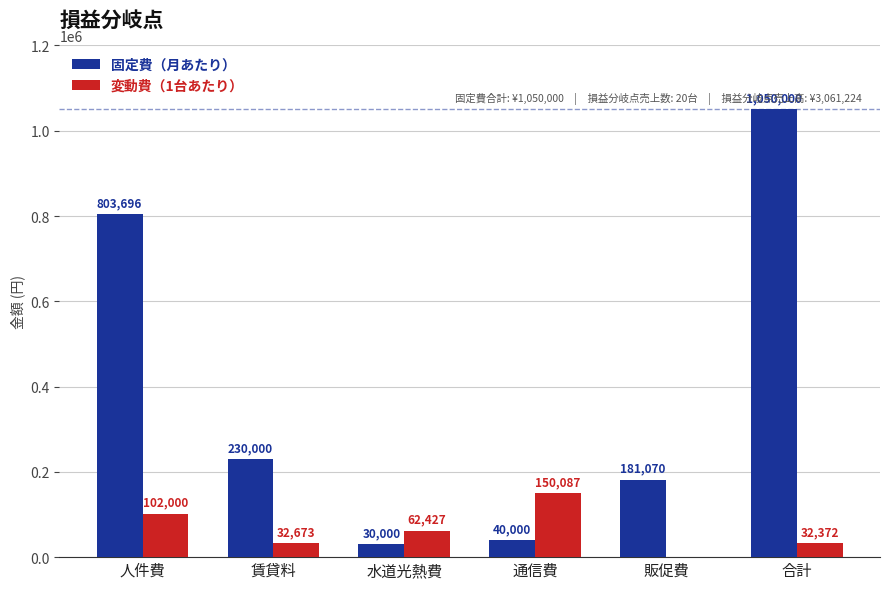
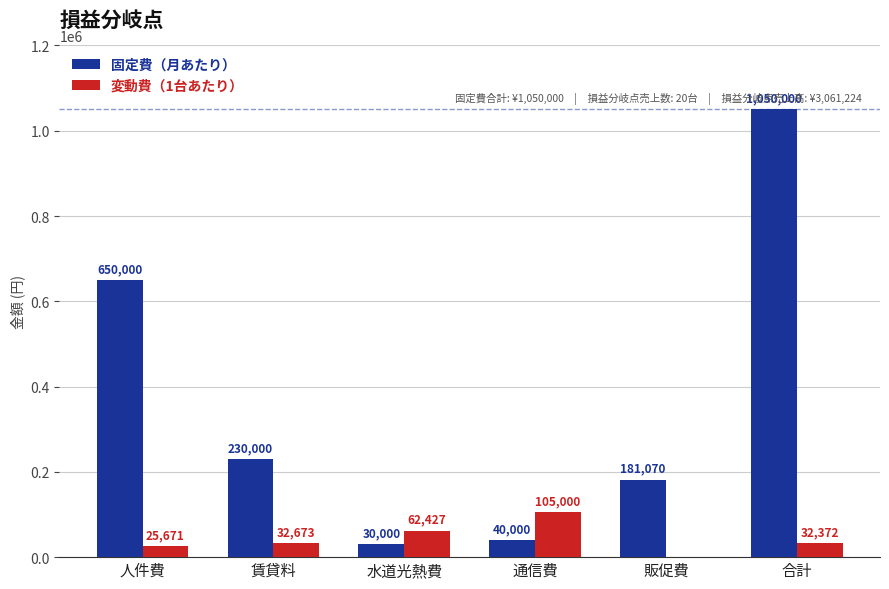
  {
    "固定費（月あたり）": {
-     "人件費": "803,696",
+     "人件費": "650,000",
      "賃貸料": "230,000",
      "水道光熱費": "30,000",
      "通信費": "40,000",
      "販促費": "181,070",
      "合計": "¥1,050,000"
    },
    "変動費（1台あたり）": {
-     "人件費": "102,000",
+     "人件費": "25,671",
      "賃貸料": "32,673",
      "水道光熱費": "62,427",
-     "通信費": "150,087",
+     "通信費": "105,000",
      "合計": "32,372"
    }
  }
